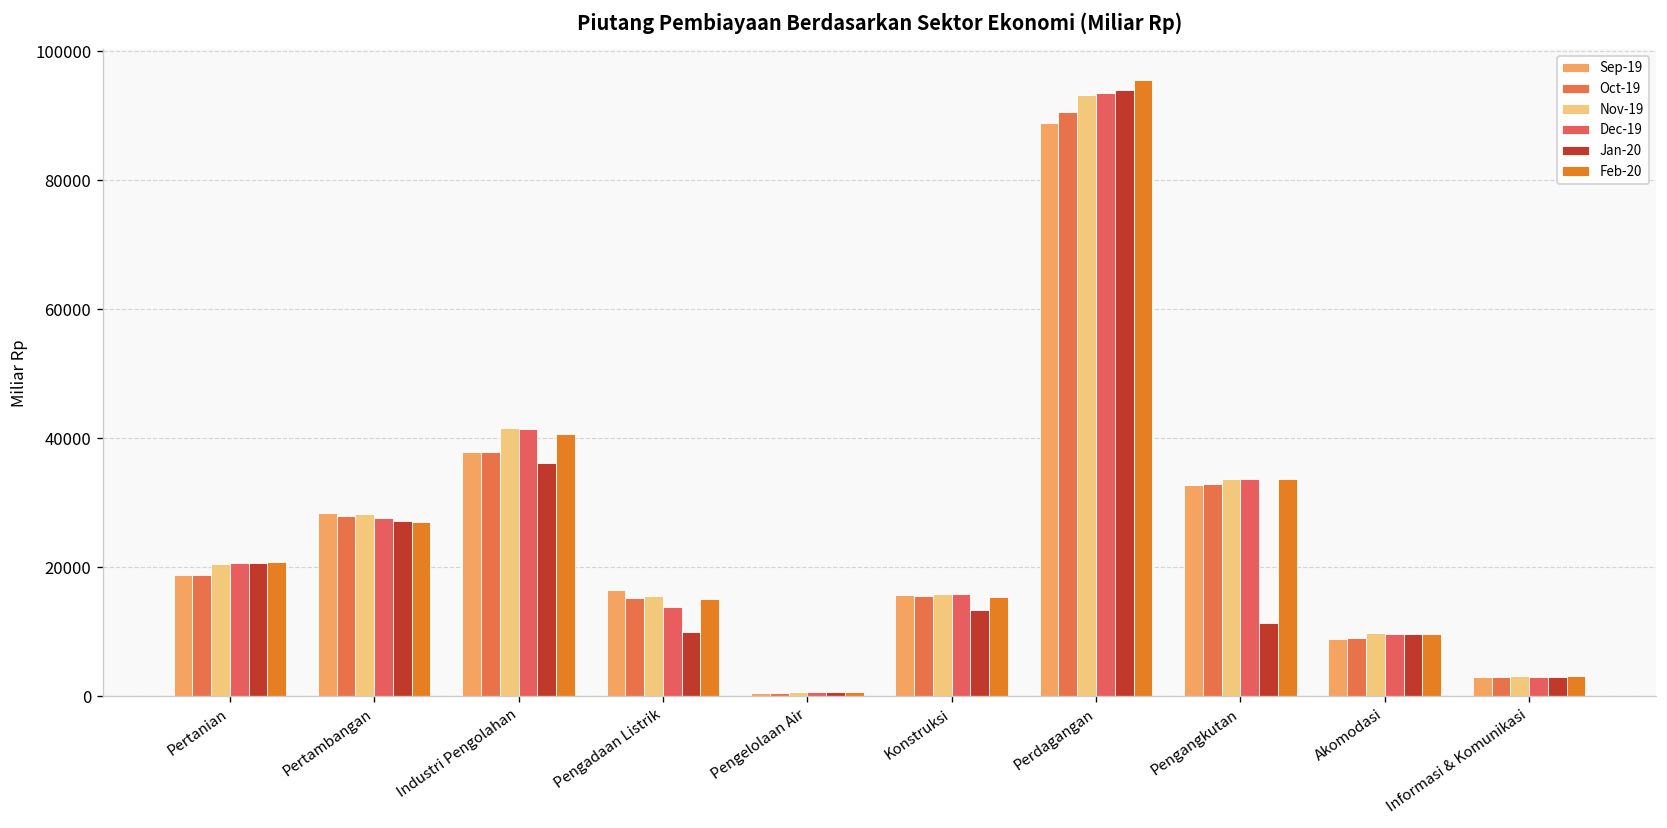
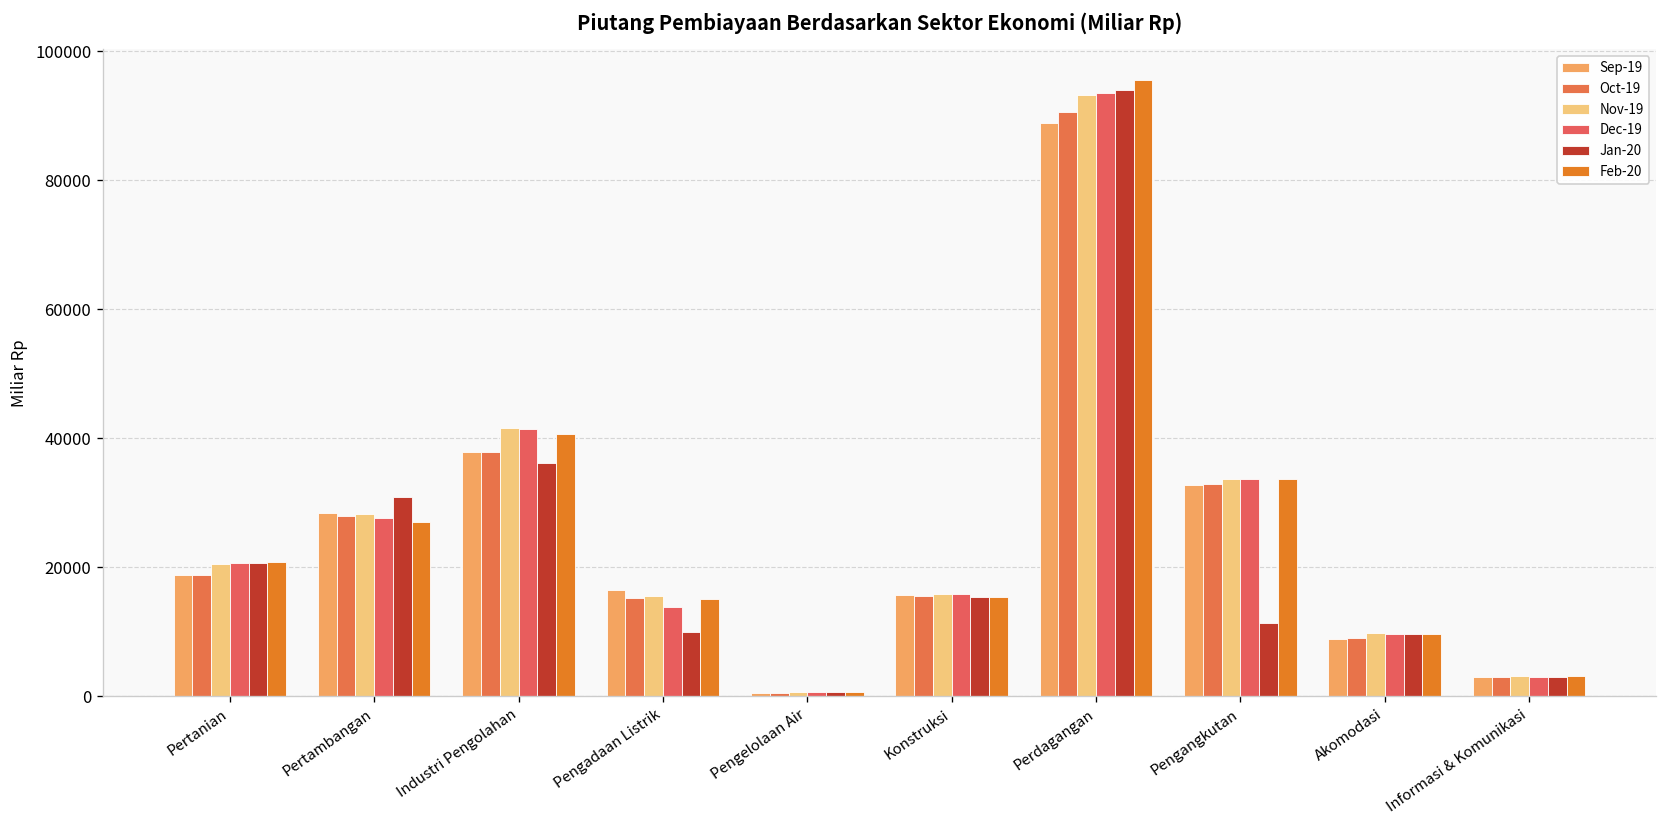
  {
    "Jan-20": {
      "Pertanian": 21000,
-     "Pertambangan": 27000,
+     "Pertambangan": 31000,
      "Industri Pengolahan": 36000,
      "Pengadaan Listrik": 10000,
      "Pengelolaan Air": 1000,
-     "Konstruksi": 13000,
+     "Konstruksi": 15000,
      "Perdagangan": 94000,
      "Pengangkutan": 11000,
      "Akomodasi": 10000,
      "Informasi & Komunikasi": 3000
    }
  }
